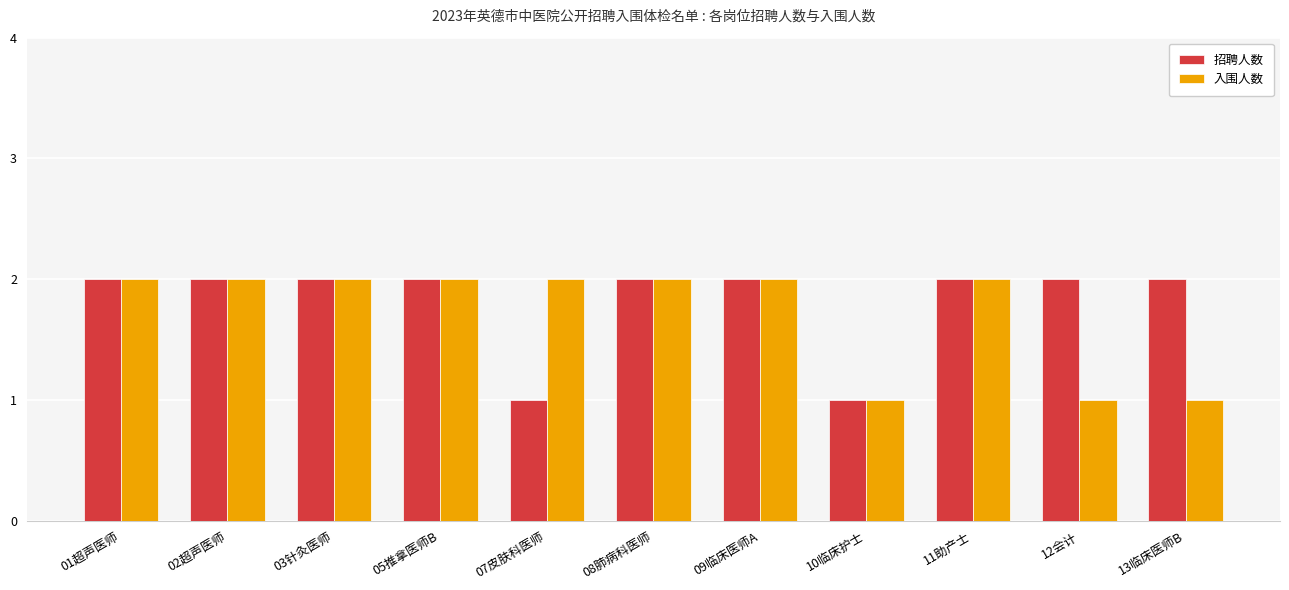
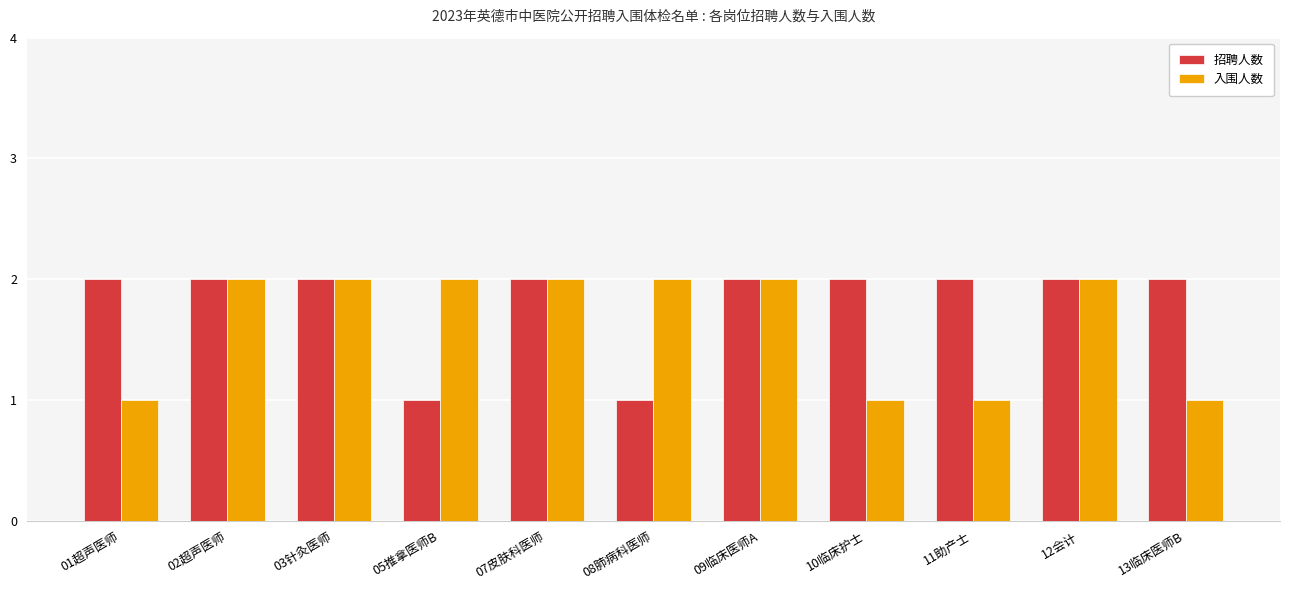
  {
    "招聘人数": {
      "01超声医师": 2,
      "02超声医师": 2,
      "03针灸医师": 2,
-     "05推拿医师B": 2,
-     "07皮肤科医师": 1,
-     "08肺病科医师": 2,
+     "05推拿医师B": 1,
+     "07皮肤科医师": 2,
+     "08肺病科医师": 1,
      "09临床医师A": 2,
-     "10临床护士": 1,
+     "10临床护士": 2,
      "11助产士": 2,
      "12会计": 2,
      "13临床医师B": 2
    },
    "入围人数": {
-     "01超声医师": 2,
+     "01超声医师": 1,
      "02超声医师": 2,
      "03针灸医师": 2,
      "05推拿医师B": 2,
      "07皮肤科医师": 2,
      "08肺病科医师": 2,
      "09临床医师A": 2,
      "10临床护士": 1,
-     "11助产士": 2,
-     "12会计": 1,
+     "11助产士": 1,
+     "12会计": 2,
      "13临床医师B": 1
    }
  }
